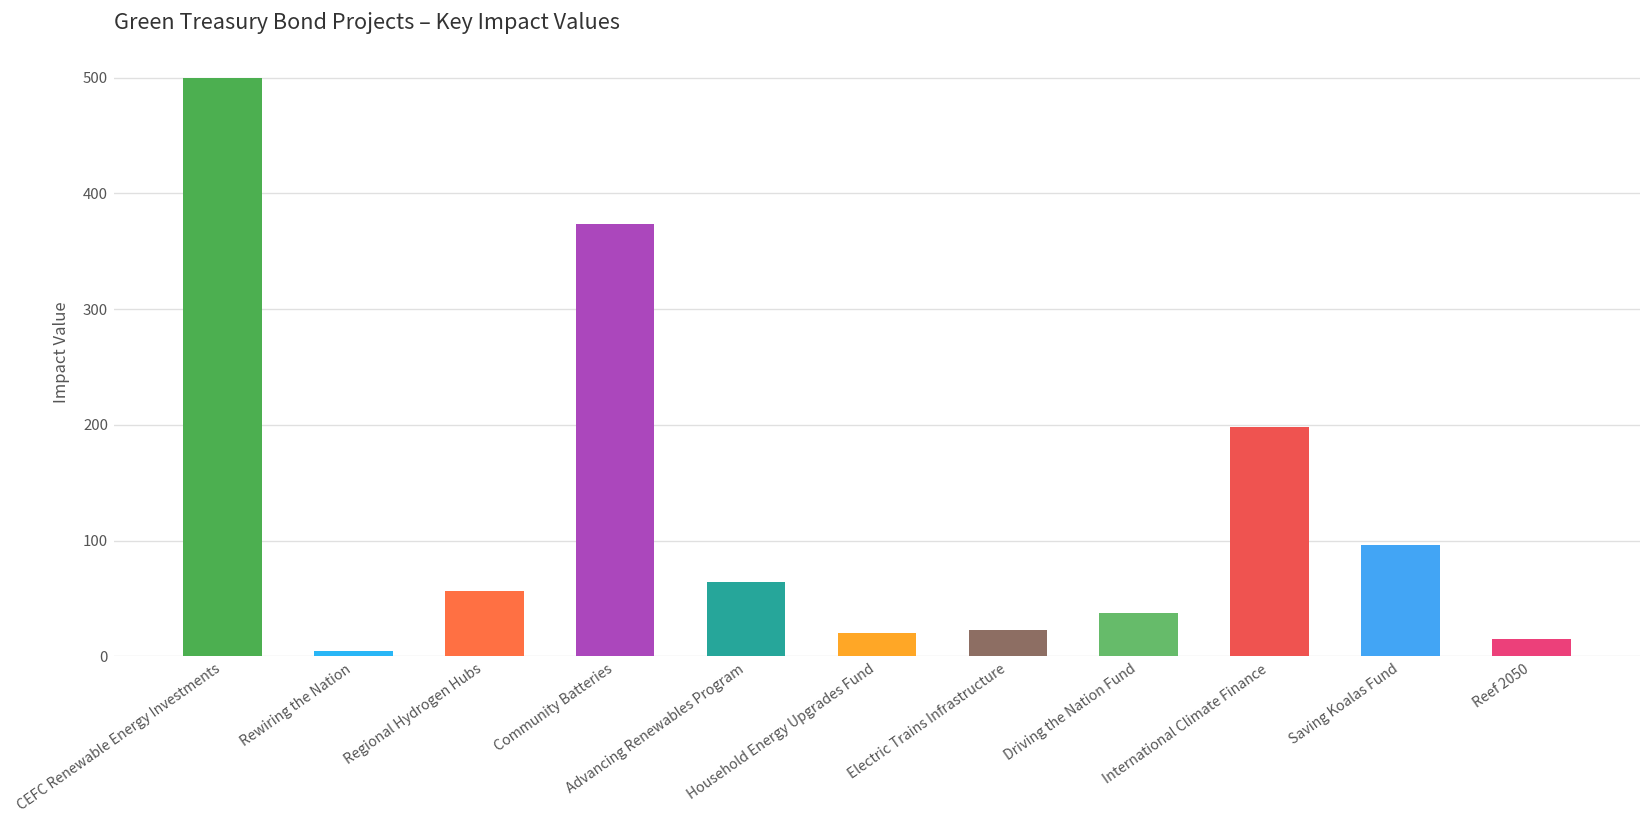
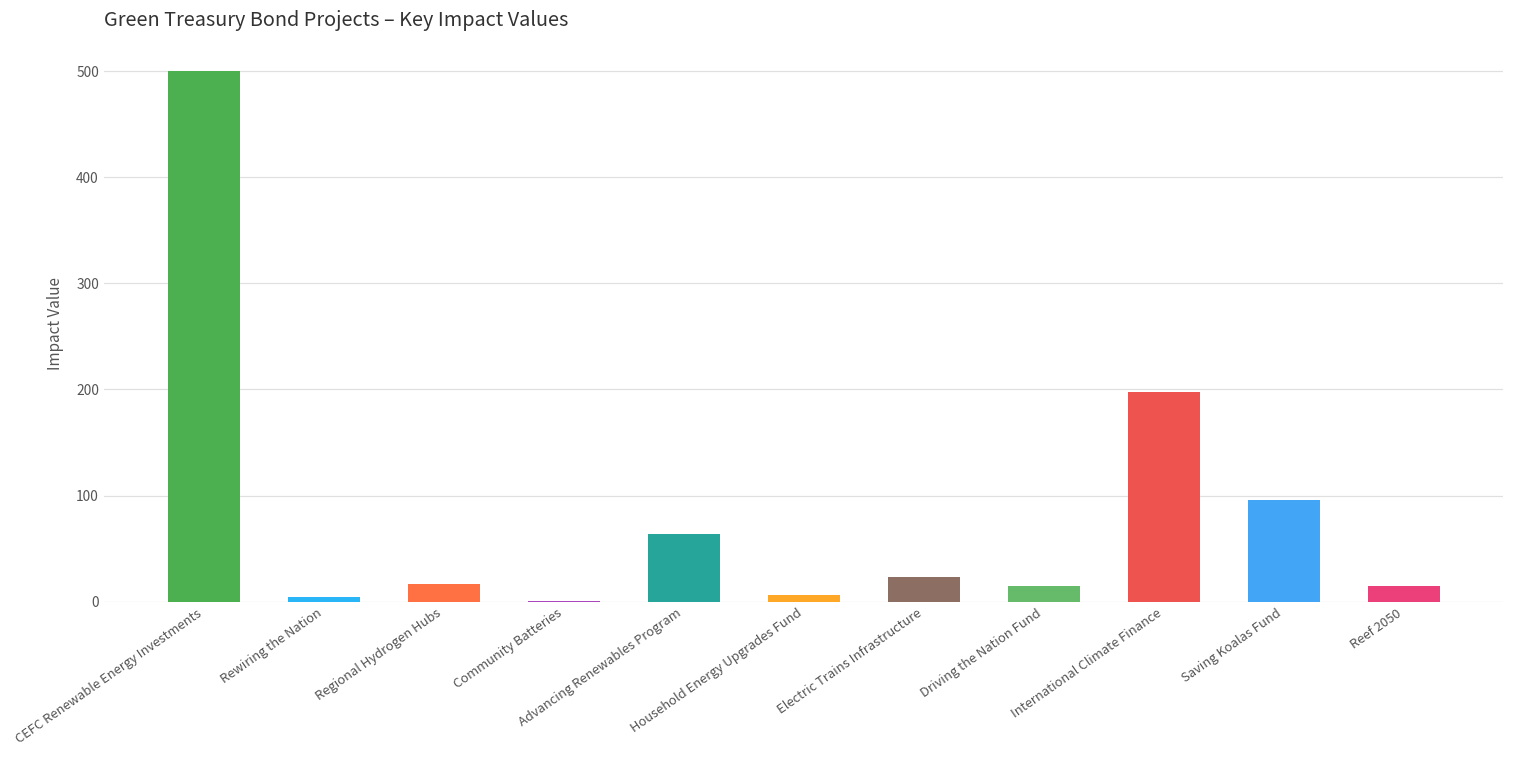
  {
    "CEFC Renewable Energy Investments": 500,
    "Rewiring the Nation": 0,
-   "Regional Hydrogen Hubs": 60,
-   "Community Batteries": 370,
+   "Regional Hydrogen Hubs": 20,
+   "Community Batteries": 0,
    "Advancing Renewables Program": 60,
-   "Household Energy Upgrades Fund": 20,
+   "Household Energy Upgrades Fund": 10,
    "Electric Trains Infrastructure": 20,
-   "Driving the Nation Fund": 40,
+   "Driving the Nation Fund": 20,
    "International Climate Finance": 200,
    "Saving Koalas Fund": 100,
    "Reef 2050": 10
  }
